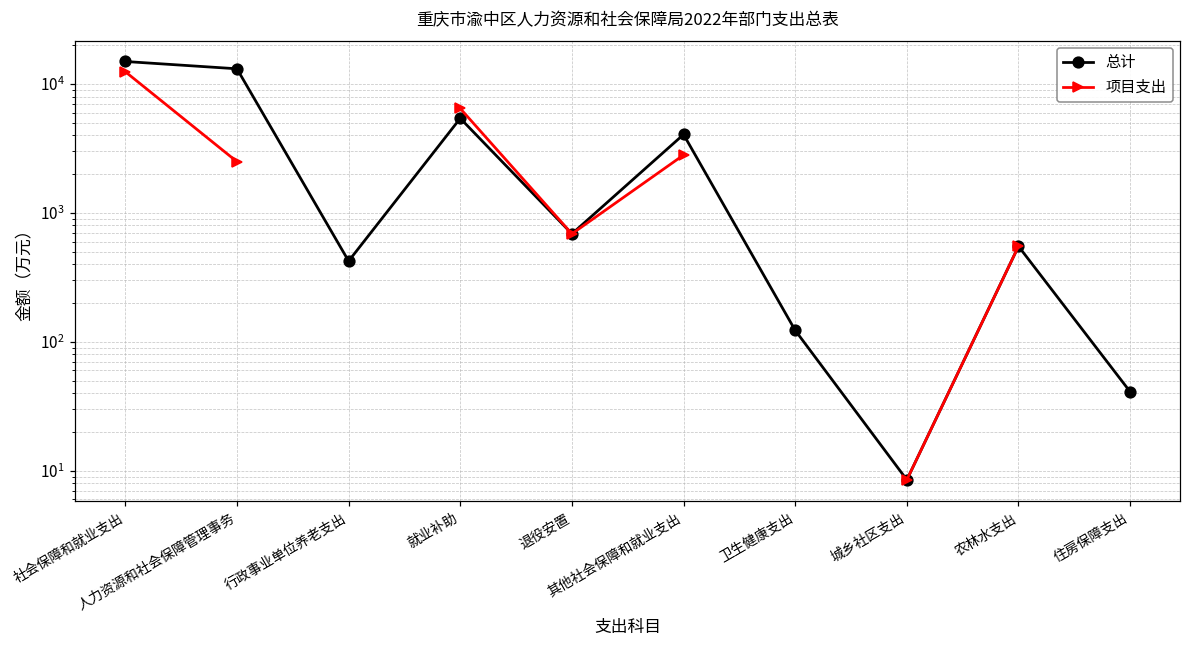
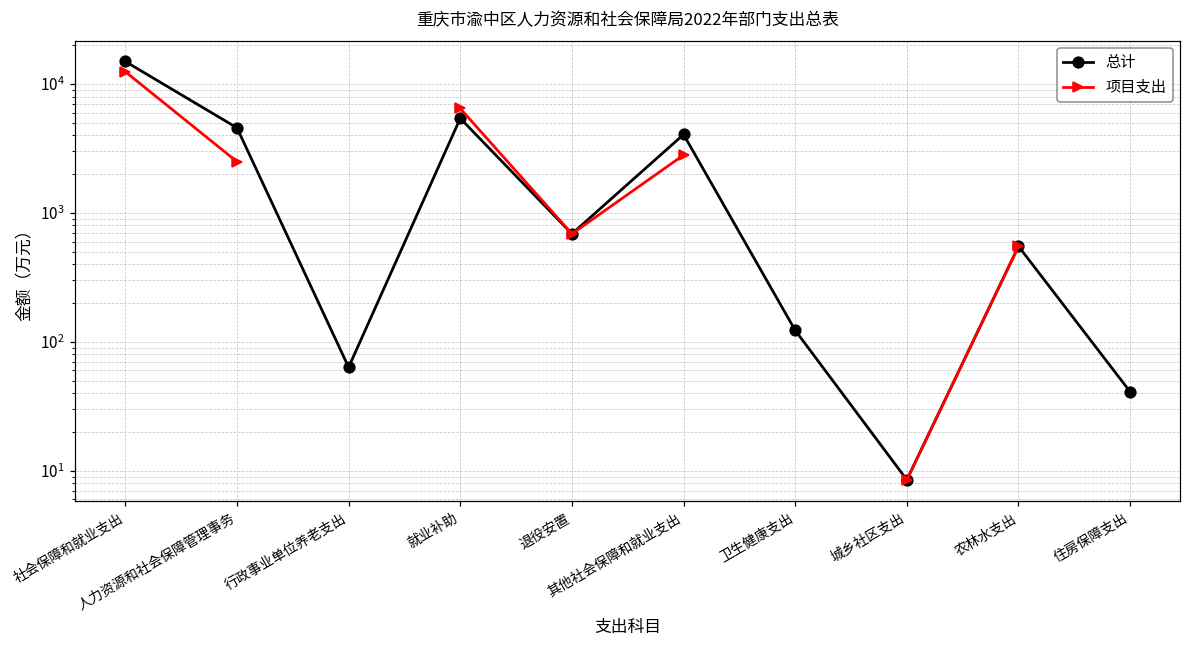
  {
    "总计": {
      "社会保障和就业支出": 15000,
-     "人力资源和社会保障管理事务": 13000,
-     "行政事业单位养老支出": 420,
+     "人力资源和社会保障管理事务": 4600,
+     "行政事业单位养老支出": 60,
      "就业补助": 5000,
      "其他社会保障和就业支出": 4100,
      "卫生健康支出": 120,
      "住房保障支出": 41
    },
    "项目支出": {
      "社会保障和就业支出": 12000,
      "人力资源和社会保障管理事务": 2500,
      "就业补助": 6000,
      "其他社会保障和就业支出": 2800
    }
  }
